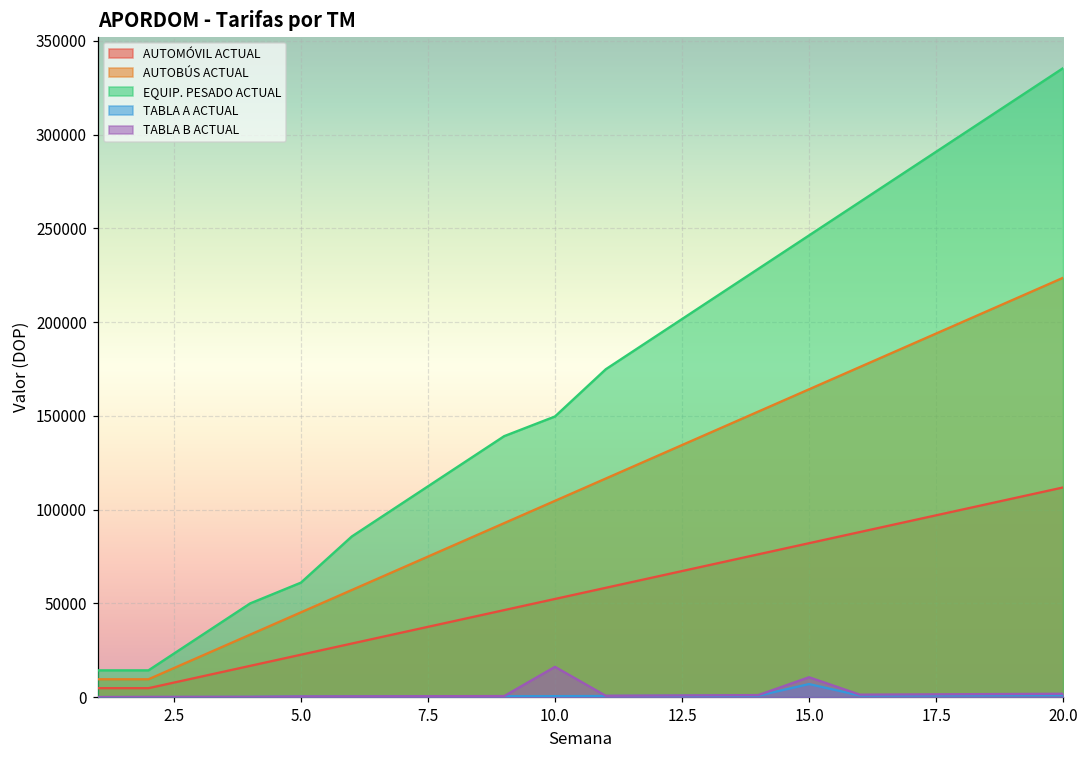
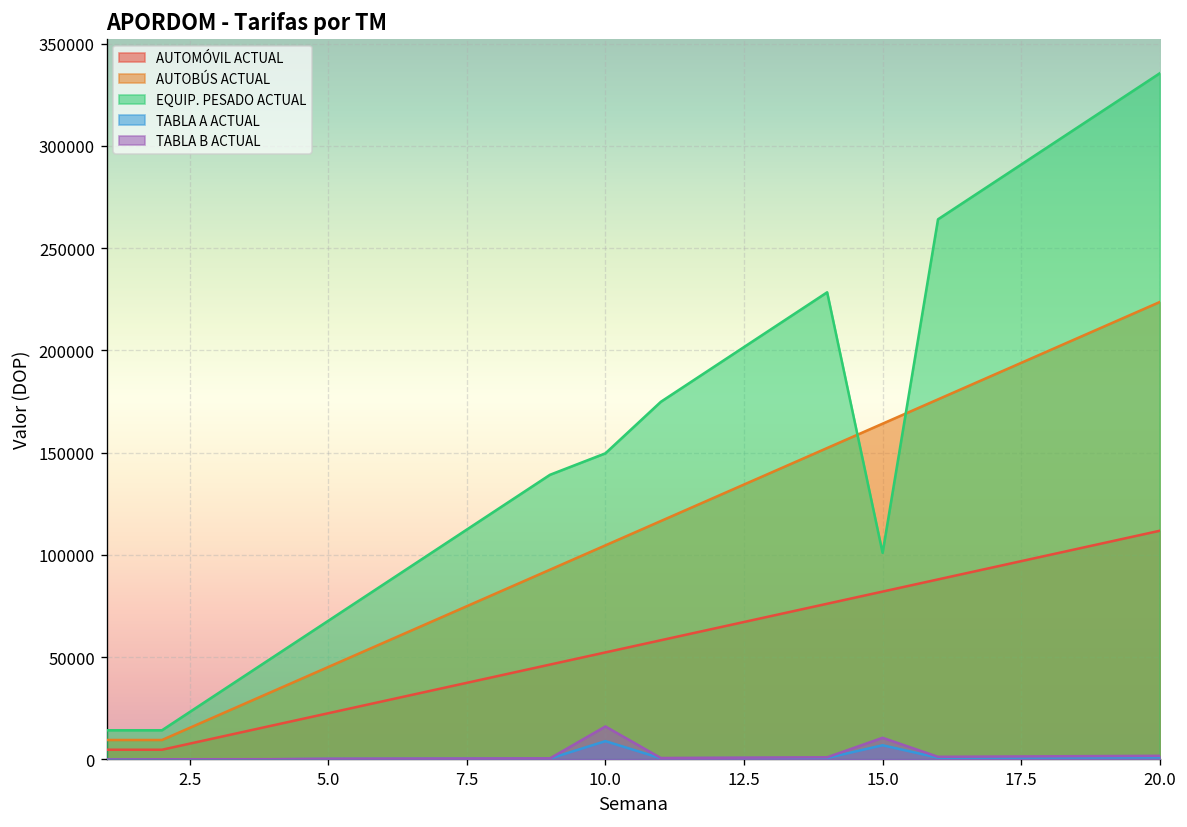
  {
    "EQUIP. PESADO ACTUAL": {
-     "5.0": 61000,
+     "5.0": 68000,
      "10.0": 150000,
-     "15.0": 246000,
+     "15.0": 101000,
      "20.0": 336000
    },
    "TABLA A ACTUAL": {
-     "10.0": 1000,
+     "10.0": 9000,
      "15.0": 7000
    },
    "TABLA B ACTUAL": {
      "10.0": 16000,
      "15.0": 11000
    }
  }
